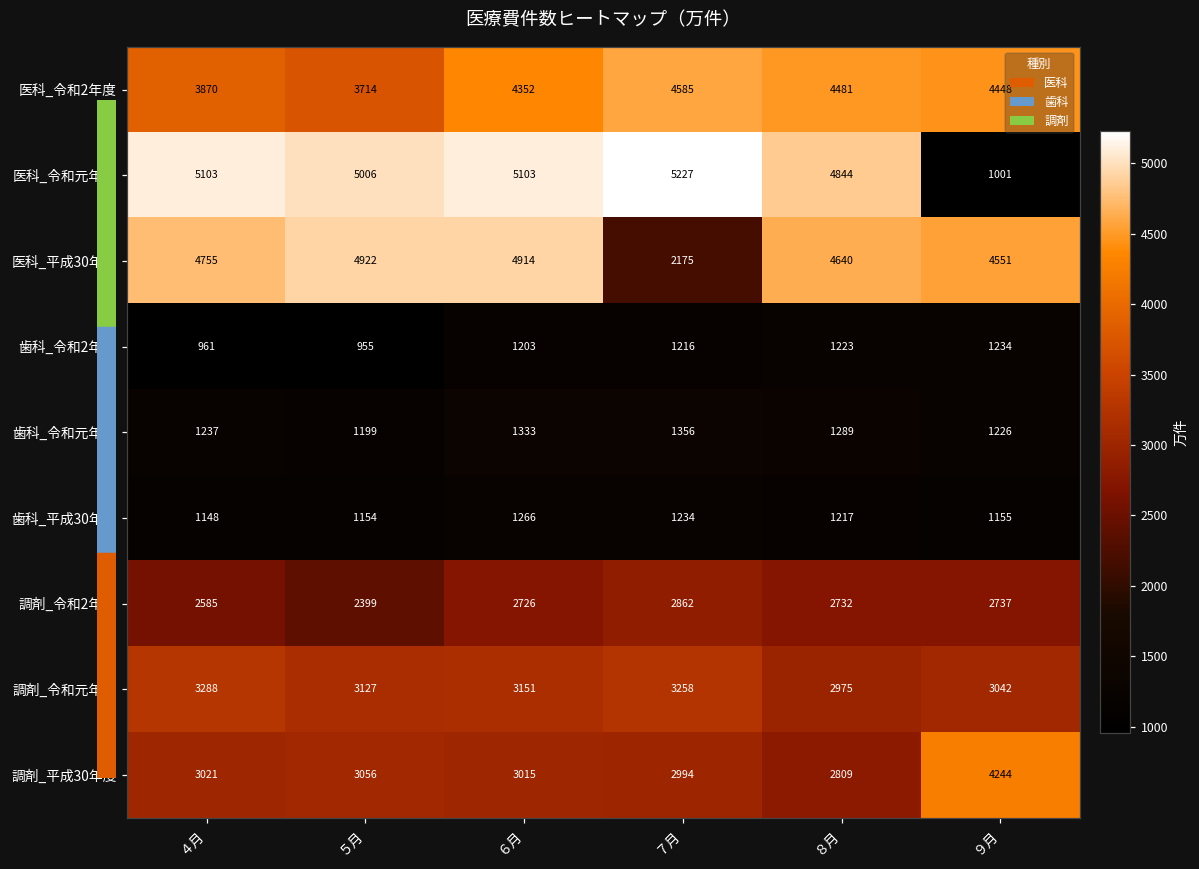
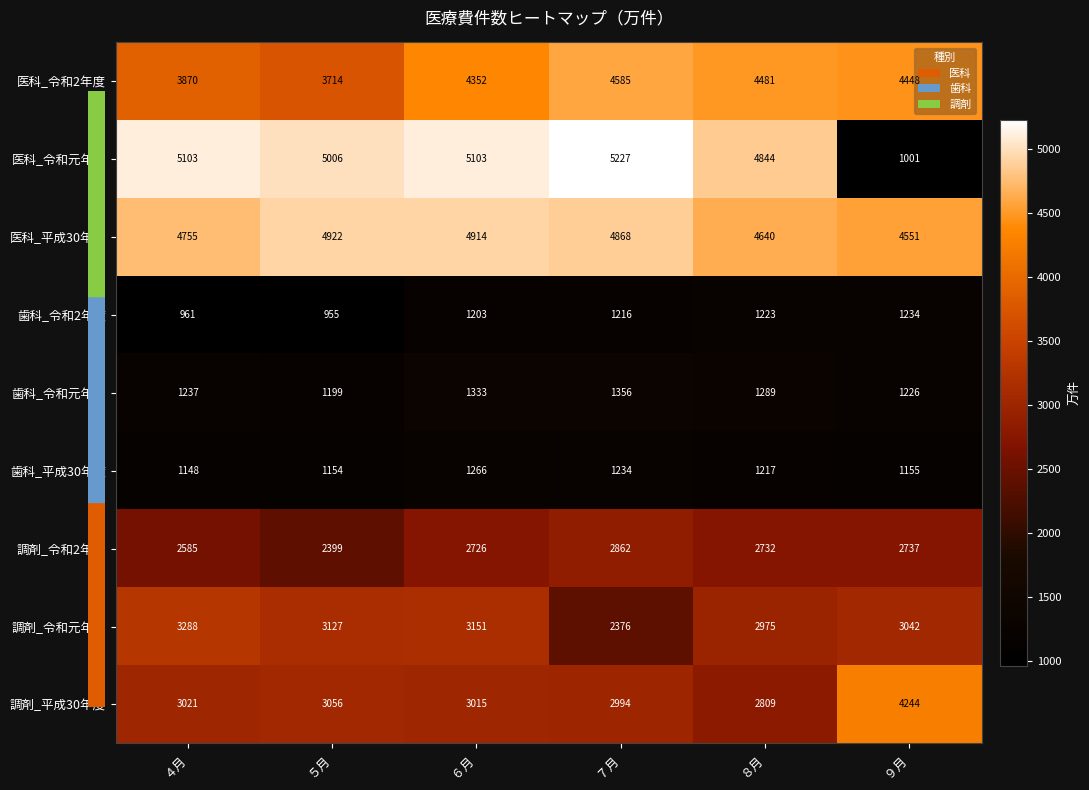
  {
    "医科_令和2年度": {
      "４月": 3870,
      "５月": 3714,
      "６月": 4352,
      "７月": 4585,
      "８月": 4481
    },
    "医科_令和元年度": {
      "４月": 5103,
      "５月": 5006,
      "６月": 5103,
      "７月": 5227,
      "８月": 4844,
      "９月": 1001
    },
    "医科_平成30年度": {
      "４月": 4755,
      "５月": 4922,
      "６月": 4914,
-     "７月": 2175,
+     "７月": 4868,
      "８月": 4640,
      "９月": 4551
    },
    "歯科_令和2年度": {
      "４月": 961,
      "５月": 955,
      "６月": 1203,
      "７月": 1216,
      "８月": 1223,
      "９月": 1234
    },
    "歯科_令和元年度": {
      "４月": 1237,
      "５月": 1199,
      "６月": 1333,
      "７月": 1356,
      "８月": 1289,
      "９月": 1226
    },
    "歯科_平成30年度": {
      "４月": 1148,
      "５月": 1154,
      "６月": 1266,
      "７月": 1234,
      "８月": 1217,
      "９月": 1155
    },
    "調剤_令和2年度": {
      "４月": 2585,
      "５月": 2399,
      "６月": 2726,
      "７月": 2862,
      "８月": 2732,
      "９月": 2737
    },
    "調剤_令和元年度": {
      "４月": 3288,
      "５月": 3127,
      "６月": 3151,
-     "７月": 3258,
+     "７月": 2376,
      "８月": 2975,
      "９月": 3042
    },
    "調剤_平成30年度": {
      "４月": 3021,
      "５月": 3056,
      "６月": 3015,
      "７月": 2994,
      "８月": 2809,
      "９月": 4244
    }
  }
